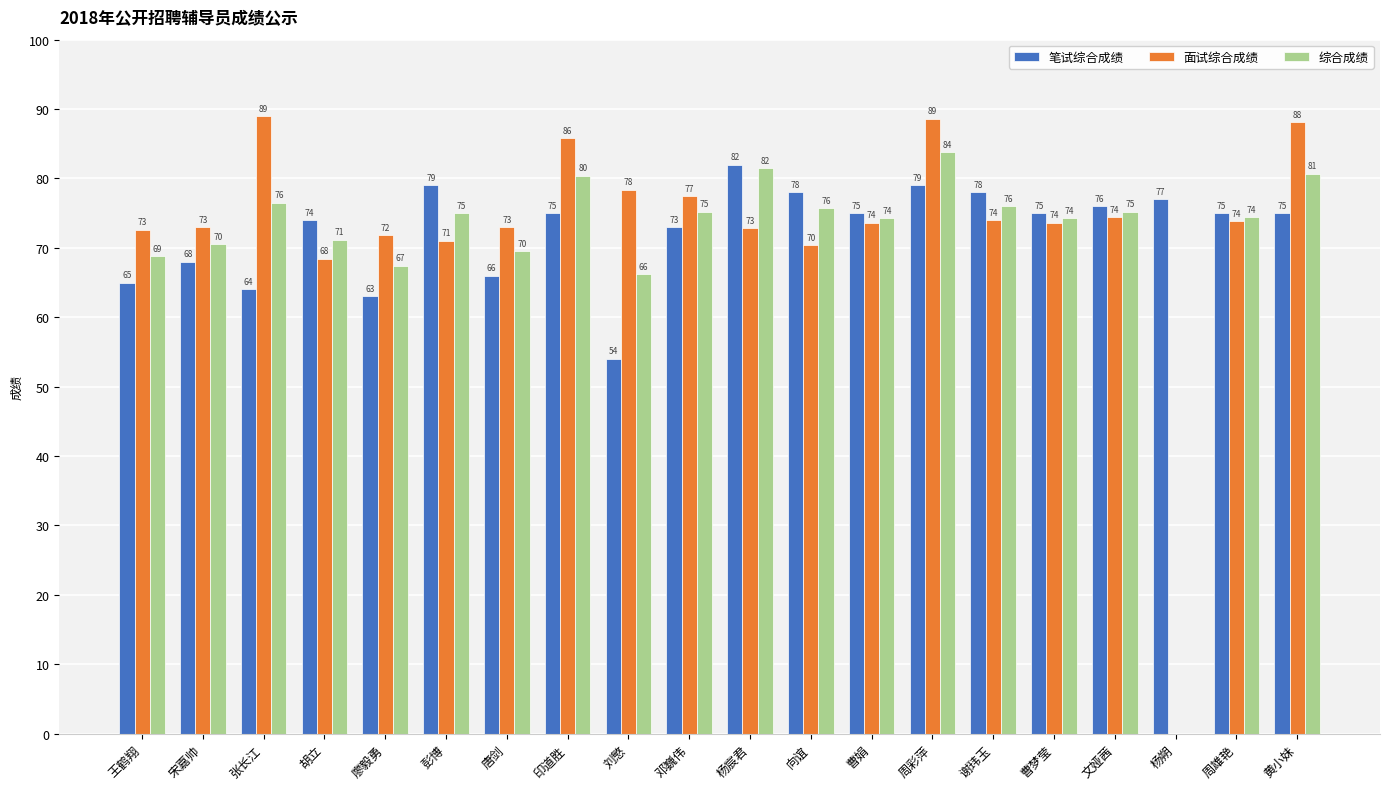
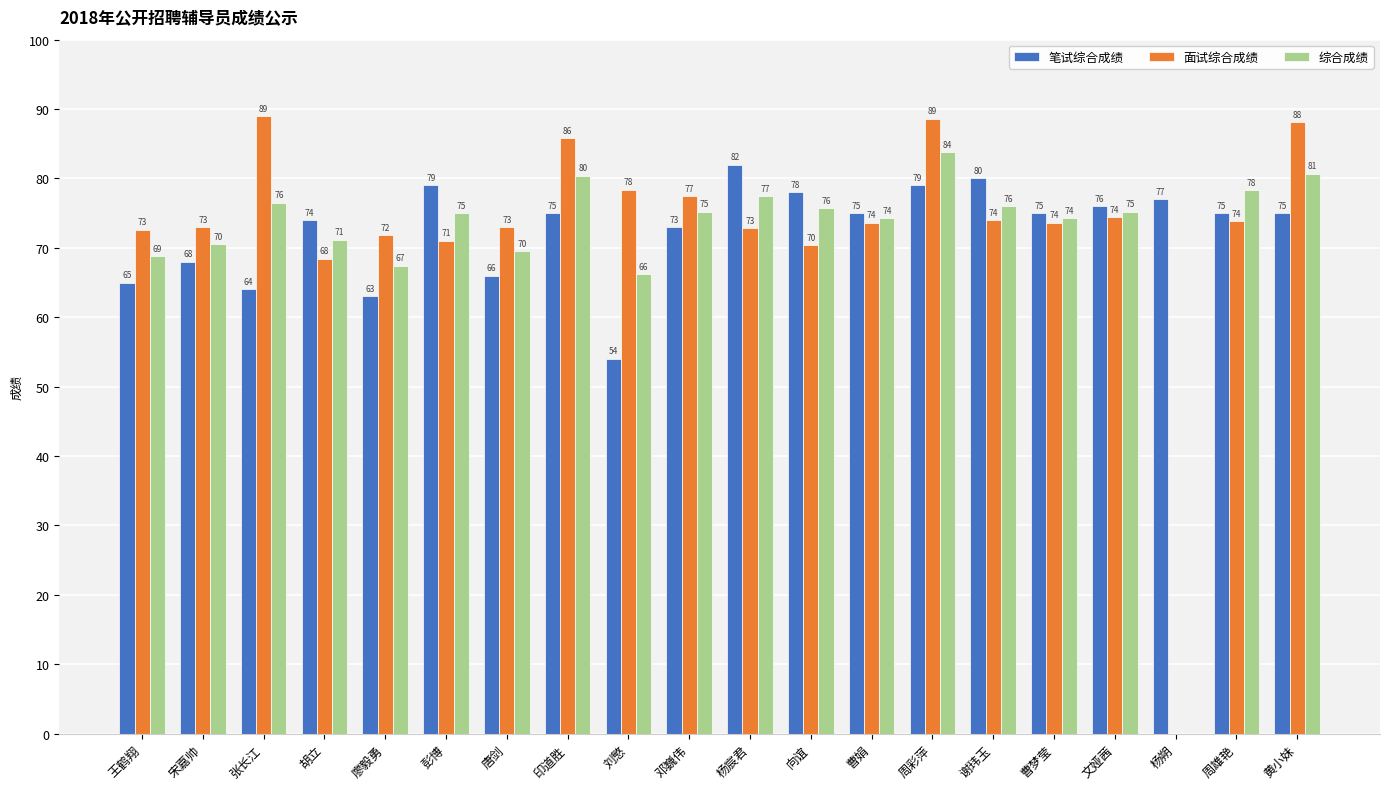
  {
    "笔试综合成绩": {
      "王鹤翔": 65,
      "宋嘉帅": 68,
      "张长江": 64,
      "胡立": 74,
      "廖毅勇": 63,
      "彭博": 79,
      "唐剑": 66,
      "印道胜": 75,
      "刘慜": 54,
      "邓巍伟": 73,
      "杨宸君": 82,
      "向谊": 78,
      "曹娟": 75,
      "周彩萍": 79,
-     "谢玮玉": 78,
+     "谢玮玉": 80,
      "曹梦莹": 75,
      "文娅茜": 76,
      "杨朔": 77,
      "周雄艳": 75,
      "黄小妹": 75
    },
    "面试综合成绩": {
      "王鹤翔": 73,
      "宋嘉帅": 73,
      "张长江": 89,
      "胡立": 68,
      "廖毅勇": 72,
      "彭博": 71,
      "唐剑": 73,
      "印道胜": 86,
      "刘慜": 78,
      "邓巍伟": 77,
      "杨宸君": 73,
      "向谊": 70,
      "曹娟": 74,
      "周彩萍": 89,
      "谢玮玉": 74,
      "曹梦莹": 74,
      "文娅茜": 74,
      "周雄艳": 74,
      "黄小妹": 88
    },
    "综合成绩": {
      "王鹤翔": 69,
      "宋嘉帅": 70,
      "张长江": 76,
      "胡立": 71,
      "廖毅勇": 67,
      "彭博": 75,
      "唐剑": 70,
      "印道胜": 80,
      "刘慜": 66,
      "邓巍伟": 75,
-     "杨宸君": 82,
+     "杨宸君": 77,
      "向谊": 76,
      "曹娟": 74,
      "周彩萍": 84,
      "谢玮玉": 76,
      "曹梦莹": 74,
      "文娅茜": 75,
-     "周雄艳": 74,
+     "周雄艳": 78,
      "黄小妹": 81
    }
  }
